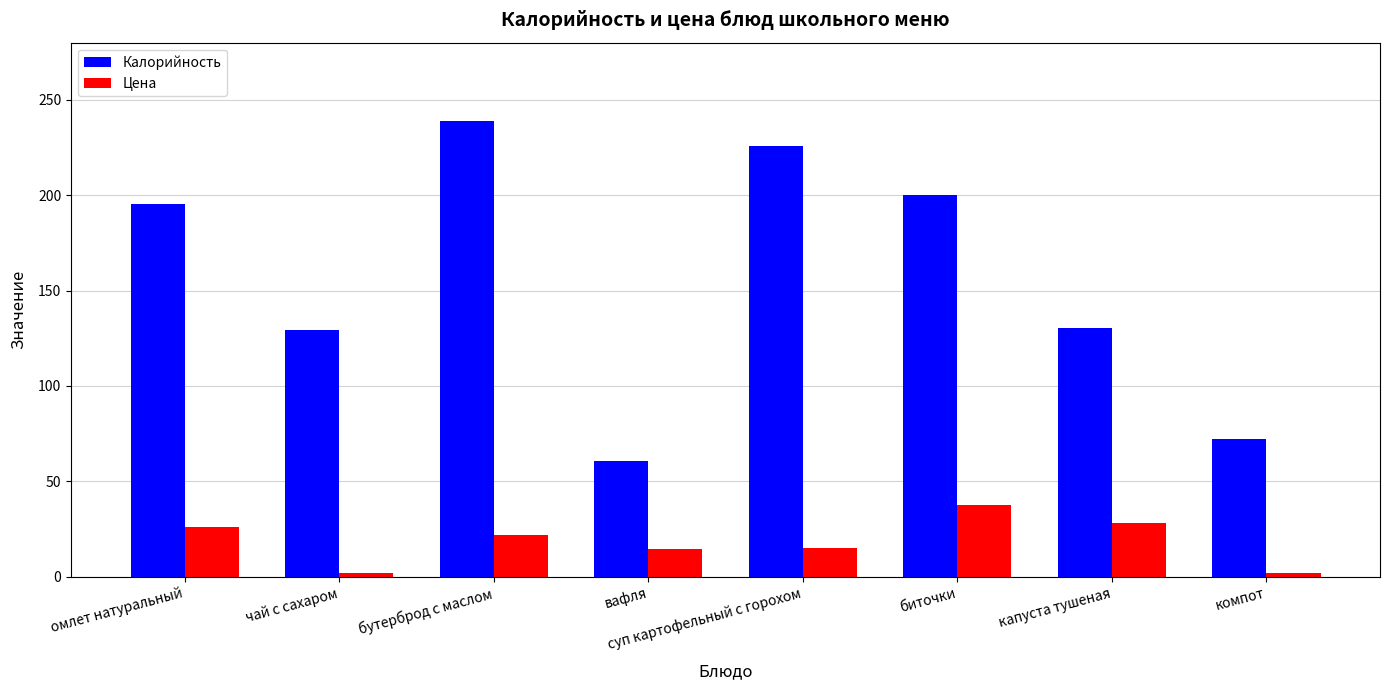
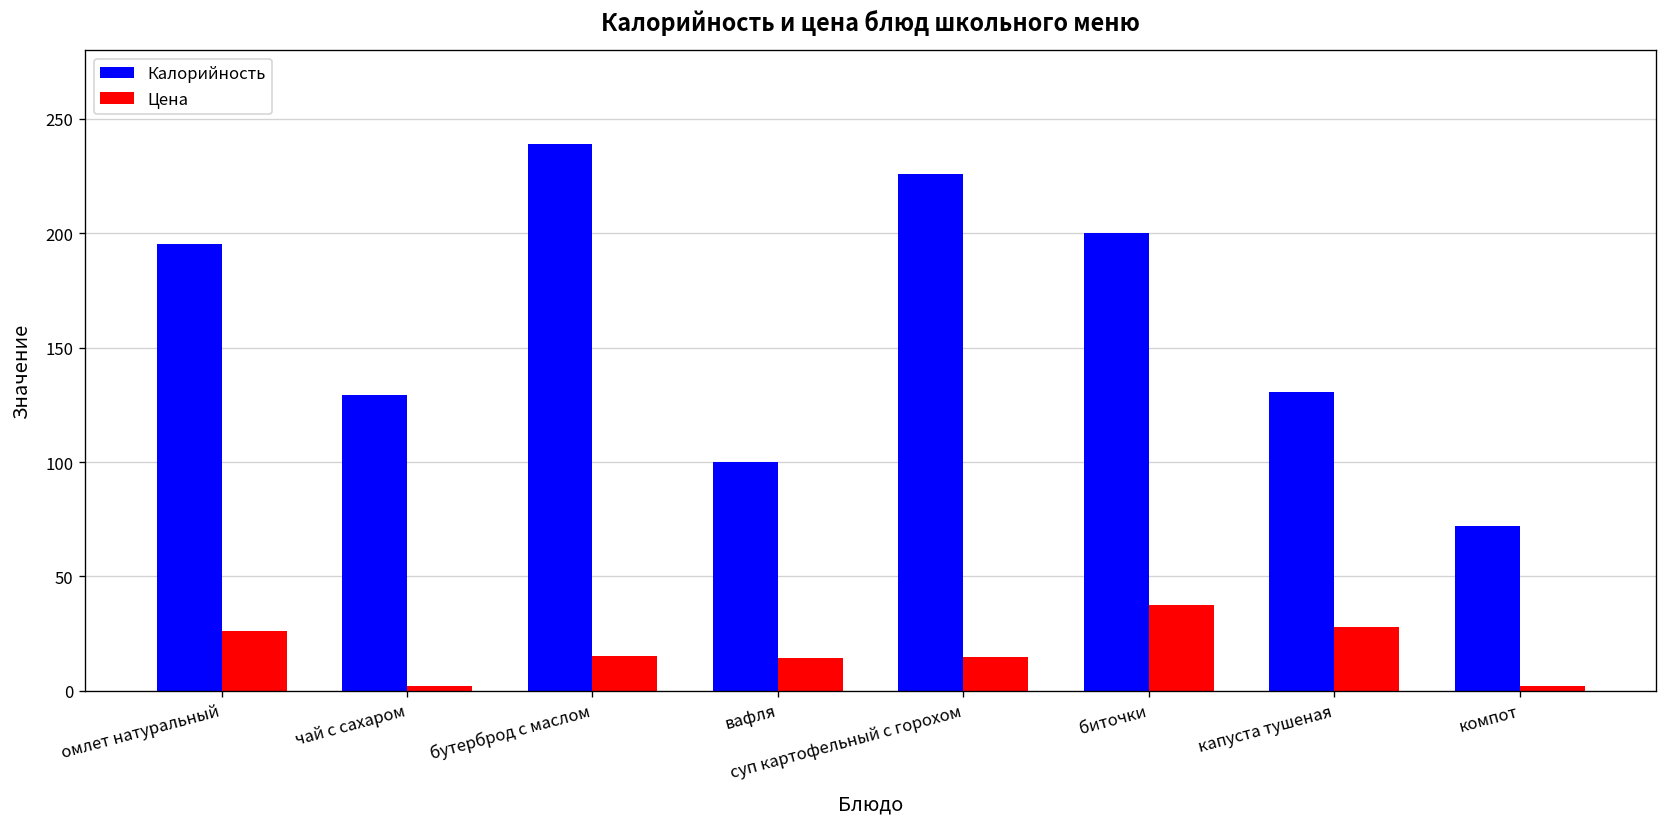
  {
    "Калорийность": {
      "омлет натуральный": 195,
      "чай с сахаром": 129,
      "бутерброд с маслом": 239,
-     "вафля": 60,
+     "вафля": 100,
      "суп картофельный с горохом": 226,
      "биточки": 200,
      "капуста тушеная": 131,
      "компот": 72
    },
    "Цена": {
      "омлет натуральный": 26,
      "чай с сахаром": 2,
-     "бутерброд с маслом": 22,
+     "бутерброд с маслом": 15,
      "вафля": 14,
      "суп картофельный с горохом": 15,
      "биточки": 37,
      "капуста тушеная": 28,
      "компот": 2
    }
  }
